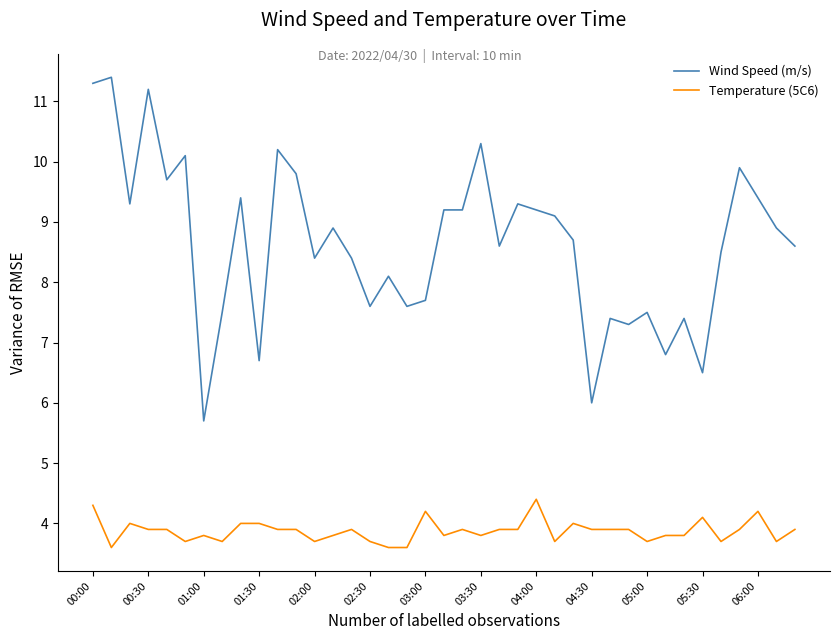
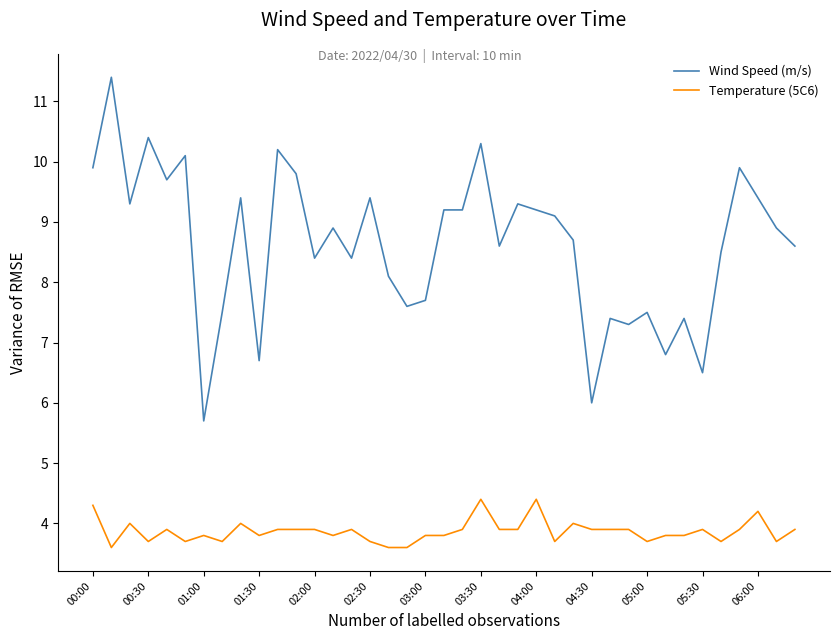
  {
    "Wind Speed (m/s)": {
-     "00:00": 11.3,
-     "00:30": 11.2,
+     "00:00": 9.9,
+     "00:30": 10.4,
      "01:00": 5.7,
      "01:30": 6.7,
      "02:00": 8.4,
-     "02:30": 7.6,
+     "02:30": 9.4,
      "03:00": 7.7,
      "03:30": 10.3,
      "04:00": 9.2,
      "04:30": 6.0,
      "05:00": 7.5,
      "05:30": 6.5,
      "06:00": 9.4
    },
    "Temperature (5C6)": {
      "00:00": 4.3,
-     "00:30": 3.9,
+     "00:30": 3.7,
      "01:00": 3.8,
-     "01:30": 4.0,
-     "02:00": 3.7,
+     "01:30": 3.8,
+     "02:00": 3.9,
      "02:30": 3.7,
-     "03:00": 4.2,
-     "03:30": 3.8,
+     "03:00": 3.8,
+     "03:30": 4.4,
      "04:00": 4.4,
      "04:30": 3.9,
      "05:00": 3.7,
-     "05:30": 4.1,
+     "05:30": 3.9,
      "06:00": 4.2
    }
  }
